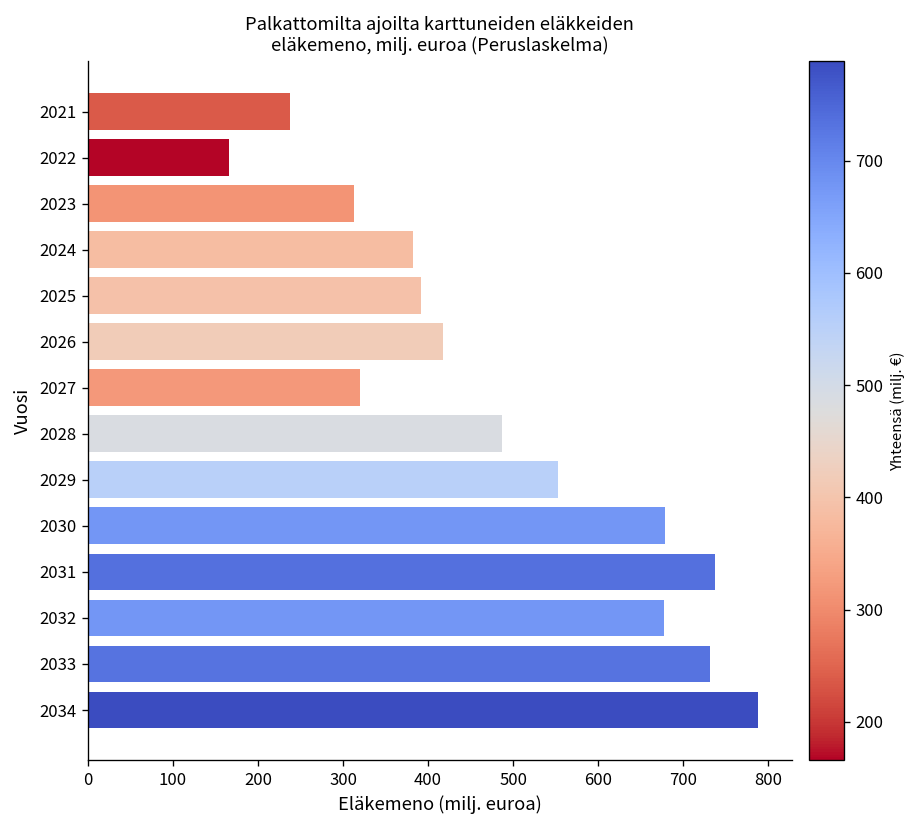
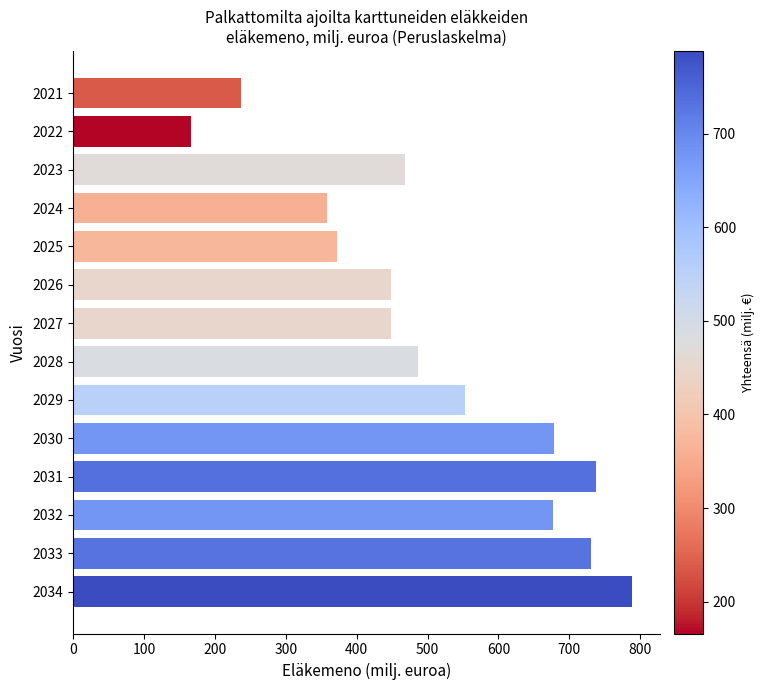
  {
    "2021": 240,
    "2022": 170,
-   "2023": 310,
-   "2024": 380,
-   "2025": 390,
-   "2026": 420,
-   "2027": 320,
+   "2023": 470,
+   "2024": 360,
+   "2025": 370,
+   "2026": 450,
+   "2027": 450,
    "2028": 490,
    "2029": 550,
    "2030": 680,
    "2031": 740,
    "2032": 680,
    "2033": 730,
    "2034": 790
  }
